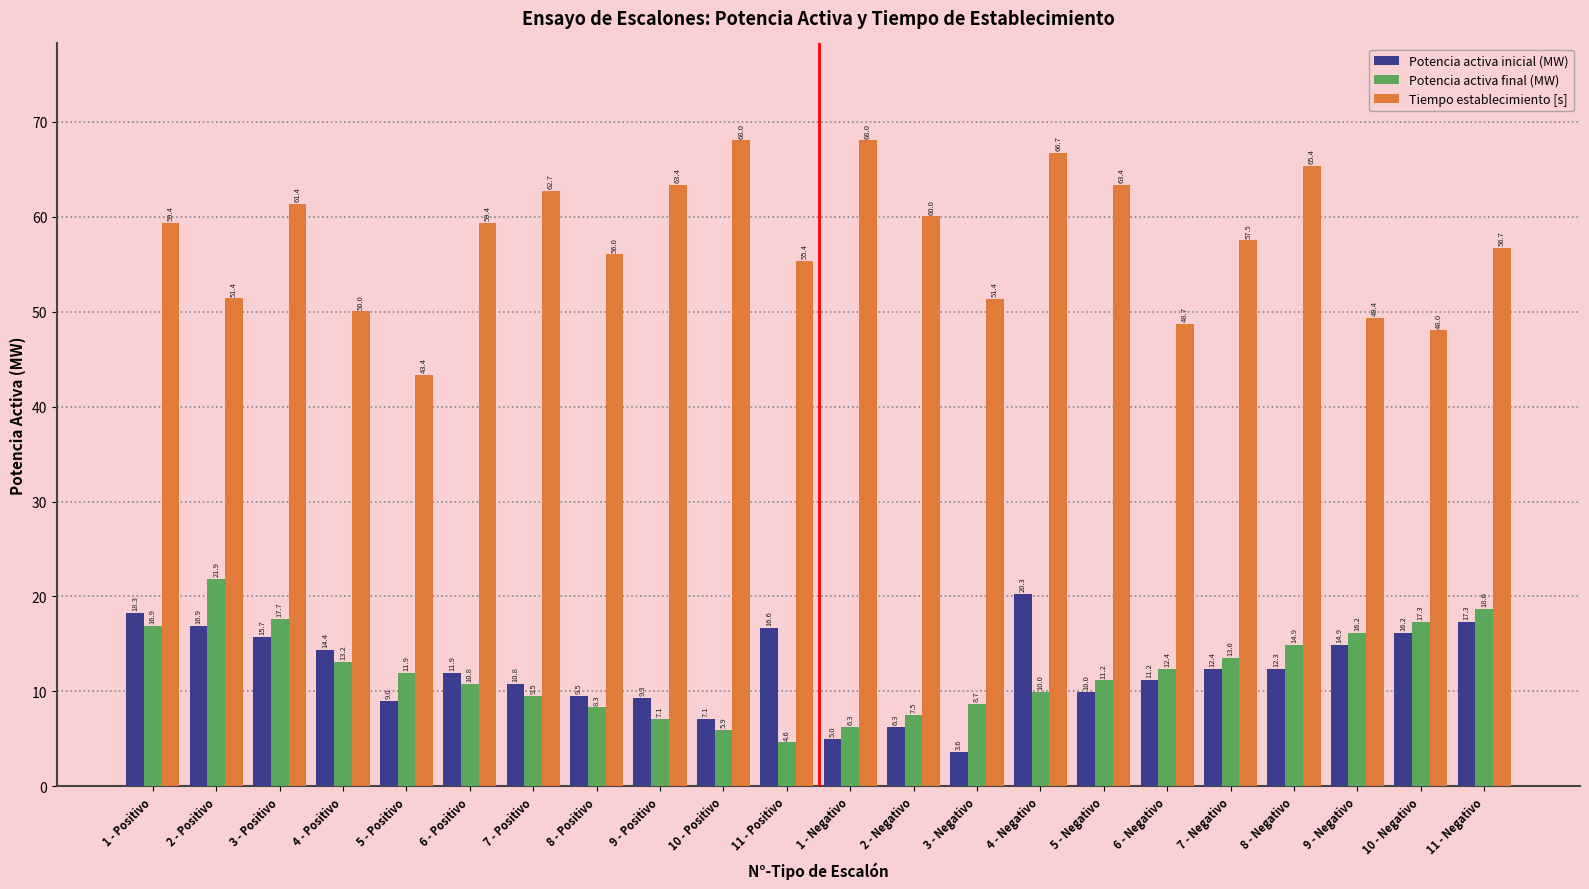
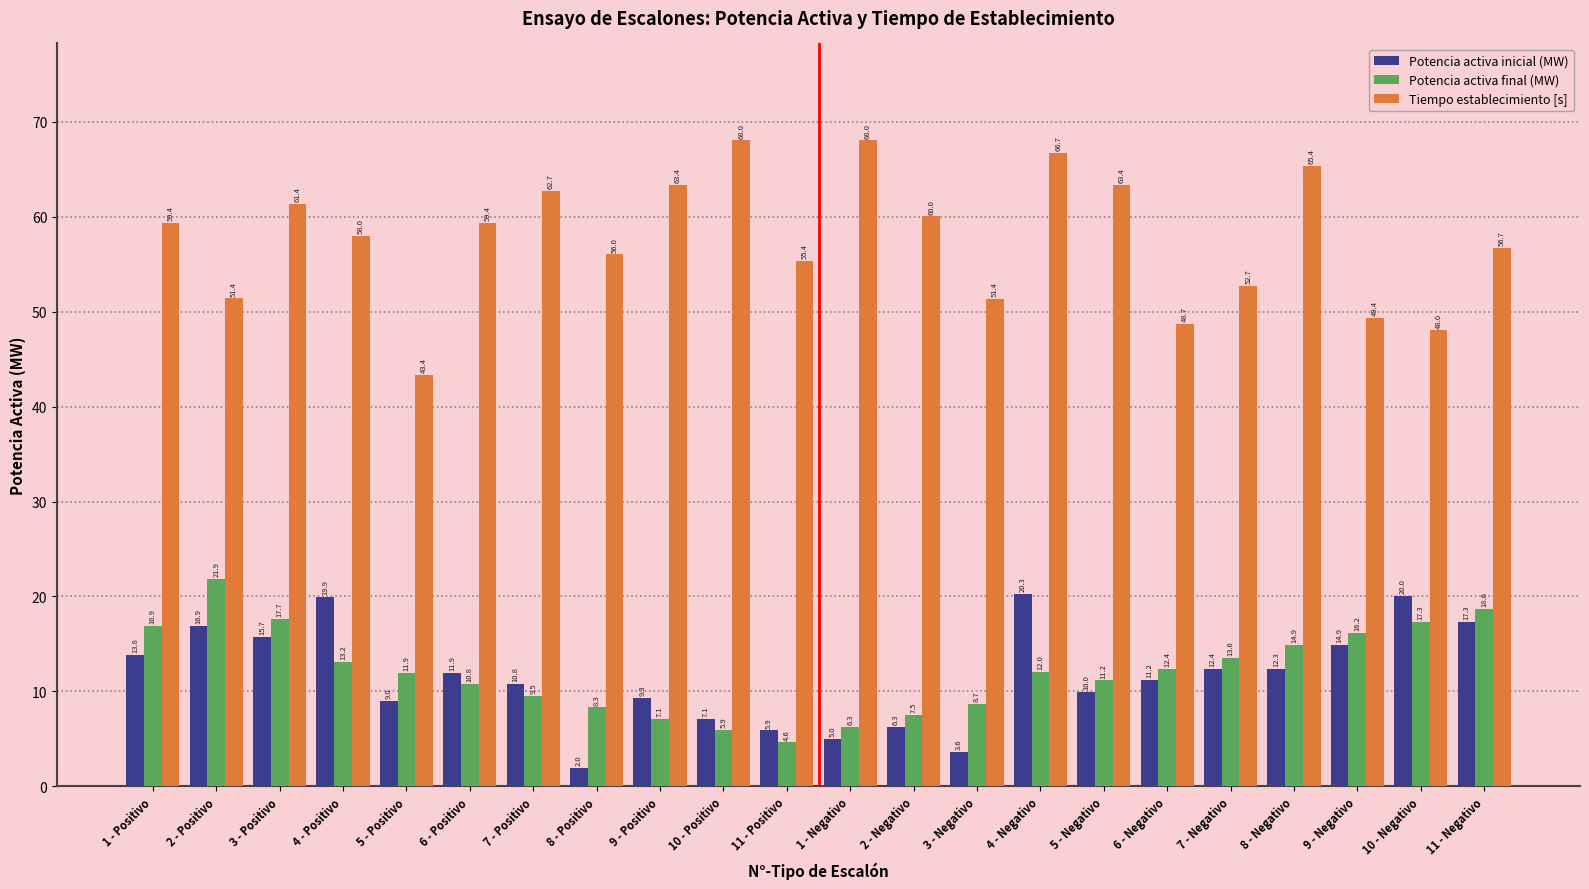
  {
    "Potencia activa inicial (MW)": {
-     "1 - Positivo": 18.3,
+     "1 - Positivo": 13.8,
      "2 - Positivo": 16.9,
      "3 - Positivo": 15.7,
-     "4 - Positivo": 14.4,
+     "4 - Positivo": 19.9,
      "5 - Positivo": 9.0,
      "6 - Positivo": 11.9,
      "7 - Positivo": 10.8,
-     "8 - Positivo": 9.5,
+     "8 - Positivo": 2.0,
      "9 - Positivo": 9.3,
      "10 - Positivo": 7.1,
-     "11 - Positivo": 16.6,
+     "11 - Positivo": 5.9,
      "1 - Negativo": 5.0,
      "2 - Negativo": 6.3,
      "3 - Negativo": 3.6,
      "4 - Negativo": 20.3,
      "5 - Negativo": 10.0,
      "6 - Negativo": 11.2,
      "7 - Negativo": 12.4,
      "8 - Negativo": 12.3,
      "9 - Negativo": 14.9,
-     "10 - Negativo": 16.2,
+     "10 - Negativo": 20.0,
      "11 - Negativo": 17.3
    },
    "Potencia activa final (MW)": {
      "1 - Positivo": 16.9,
      "2 - Positivo": 21.9,
      "3 - Positivo": 17.7,
      "4 - Positivo": 13.2,
      "5 - Positivo": 11.9,
      "6 - Positivo": 10.8,
      "7 - Positivo": 9.5,
      "8 - Positivo": 8.3,
      "9 - Positivo": 7.1,
      "10 - Positivo": 5.9,
      "11 - Positivo": 4.6,
      "1 - Negativo": 6.3,
      "2 - Negativo": 7.5,
      "3 - Negativo": 8.7,
-     "4 - Negativo": 10.0,
+     "4 - Negativo": 12.0,
      "5 - Negativo": 11.2,
      "6 - Negativo": 12.4,
      "7 - Negativo": 13.6,
      "8 - Negativo": 14.9,
      "9 - Negativo": 16.2,
      "10 - Negativo": 17.3,
      "11 - Negativo": 18.6
    },
    "Tiempo establecimiento [s]": {
      "1 - Positivo": 59.4,
      "2 - Positivo": 51.4,
      "3 - Positivo": 61.4,
-     "4 - Positivo": 50.0,
+     "4 - Positivo": 58.0,
      "5 - Positivo": 43.4,
      "6 - Positivo": 59.4,
      "7 - Positivo": 62.7,
      "8 - Positivo": 56.0,
      "9 - Positivo": 63.4,
      "10 - Positivo": 68.0,
      "11 - Positivo": 55.4,
      "1 - Negativo": 68.0,
      "2 - Negativo": 60.0,
      "3 - Negativo": 51.4,
      "4 - Negativo": 66.7,
      "5 - Negativo": 63.4,
      "6 - Negativo": 48.7,
-     "7 - Negativo": 57.5,
+     "7 - Negativo": 52.7,
      "8 - Negativo": 65.4,
      "9 - Negativo": 49.4,
      "10 - Negativo": 48.0,
      "11 - Negativo": 56.7
    }
  }
